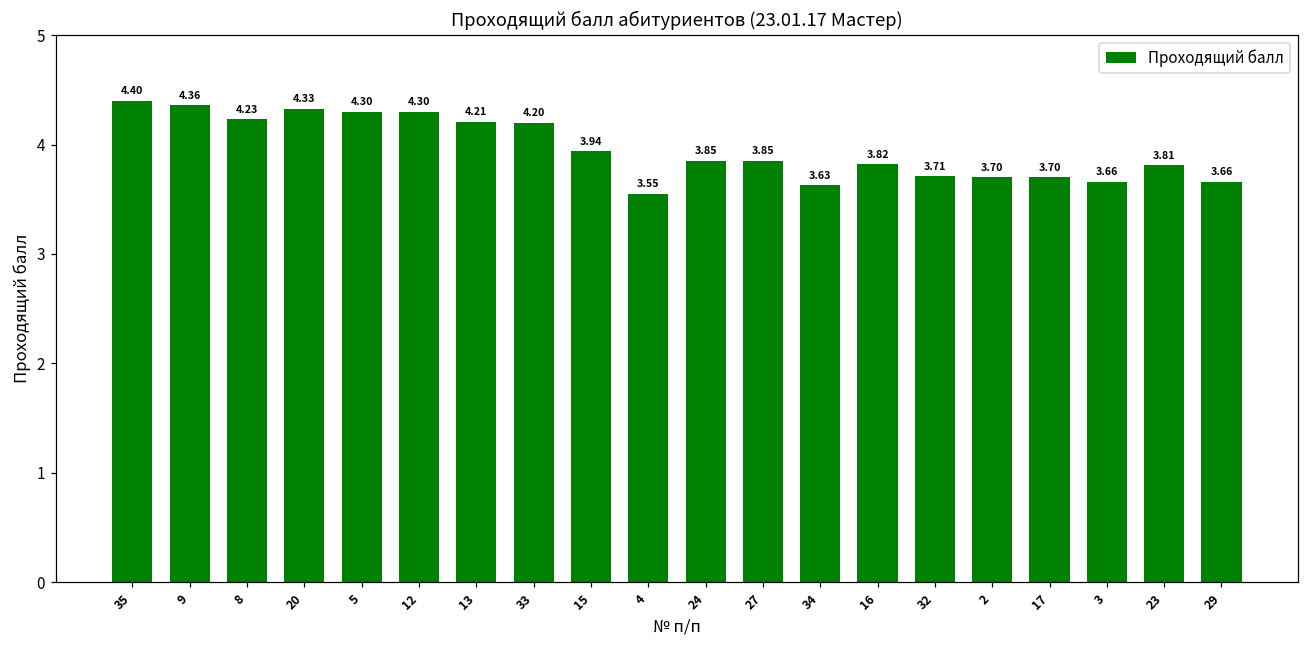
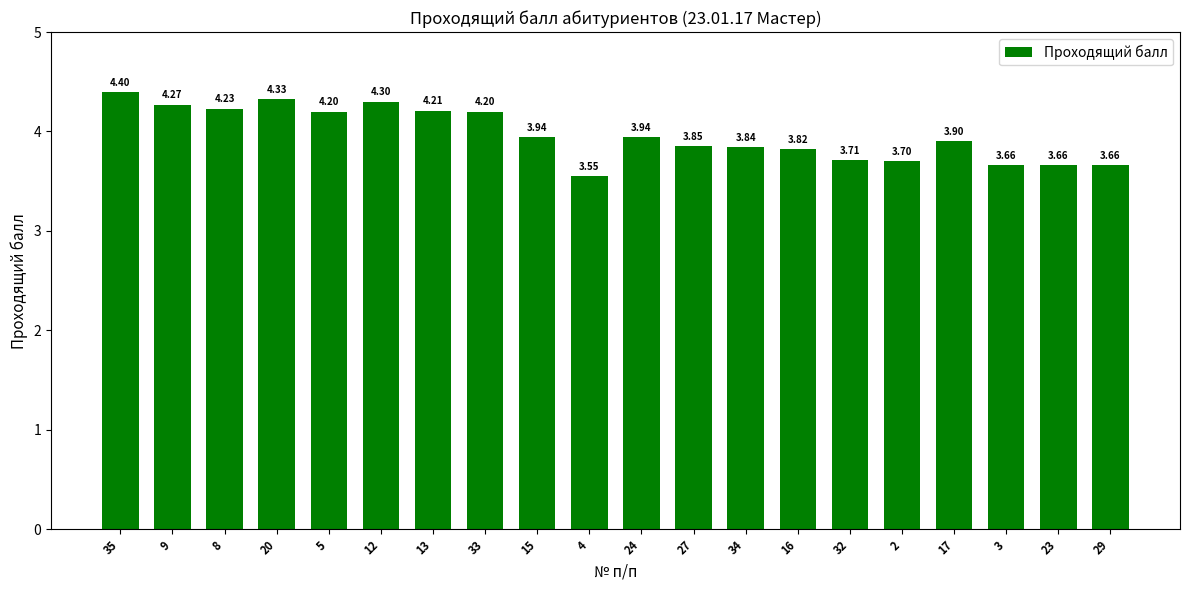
  {
    "35": 4.40,
-   "9": 4.36,
+   "9": 4.27,
    "8": 4.23,
    "20": 4.33,
-   "5": 4.30,
+   "5": 4.20,
    "12": 4.30,
    "13": 4.21,
    "33": 4.20,
    "15": 3.94,
    "4": 3.55,
-   "24": 3.85,
+   "24": 3.94,
    "27": 3.85,
-   "34": 3.63,
+   "34": 3.84,
    "16": 3.82,
    "32": 3.71,
    "2": 3.70,
-   "17": 3.70,
+   "17": 3.90,
    "3": 3.66,
-   "23": 3.81,
+   "23": 3.66,
    "29": 3.66
  }
